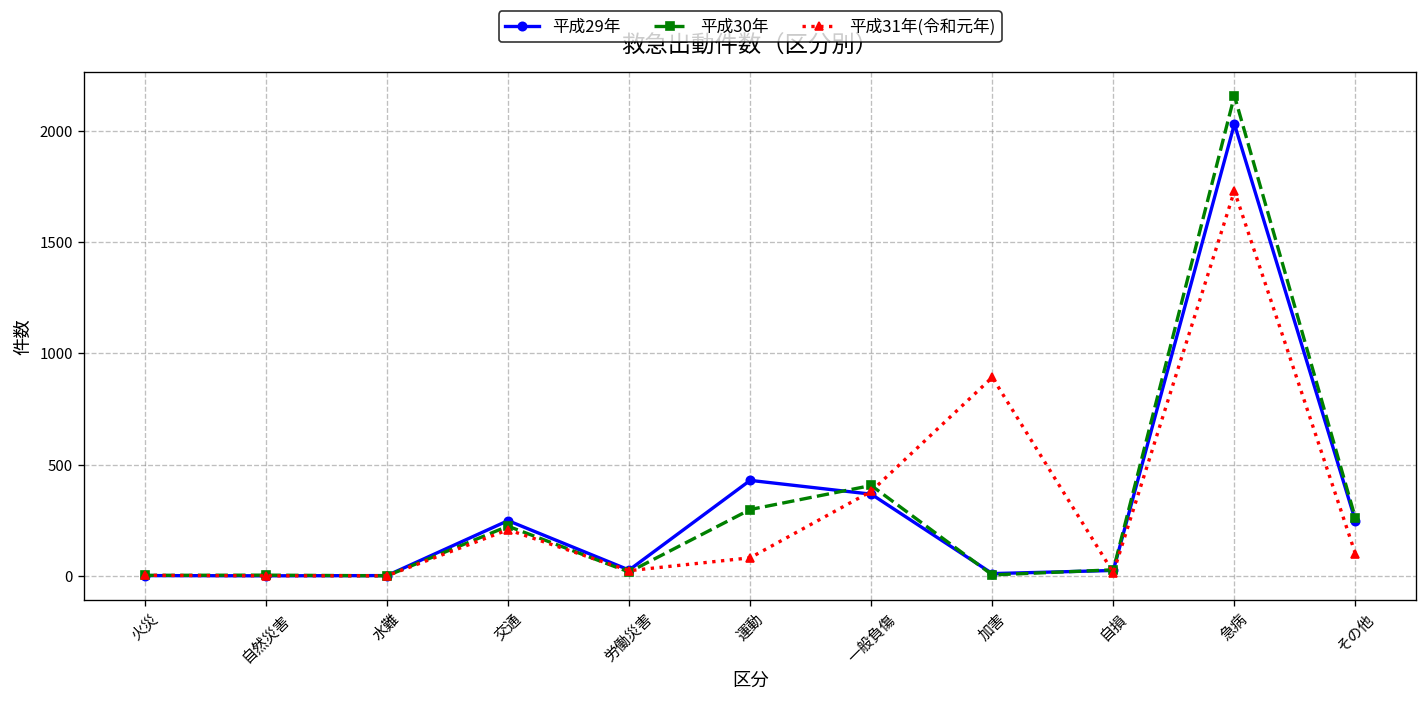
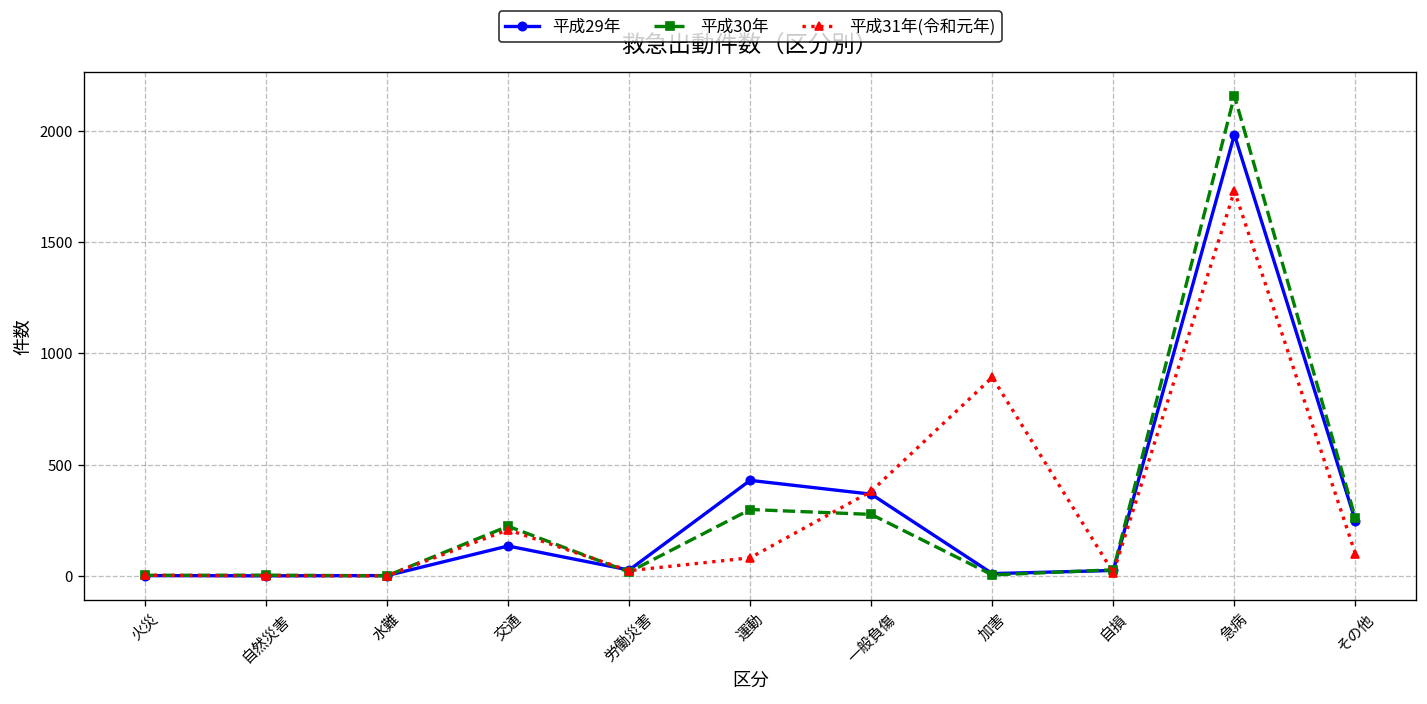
  {
    "平成29年": {
-     "交通": 250,
+     "交通": 130,
      "運動": 430,
-     "急病": 2030
+     "急病": 1980
    },
    "平成30年": {
      "交通": 220,
      "運動": 300,
-     "一般負傷": 410,
+     "一般負傷": 280,
      "急病": 2160
    },
    "平成31年(令和元年)": {
      "交通": 210,
      "運動": 80,
      "加害": 890,
      "急病": 1730,
      "その他": 100
    }
  }
